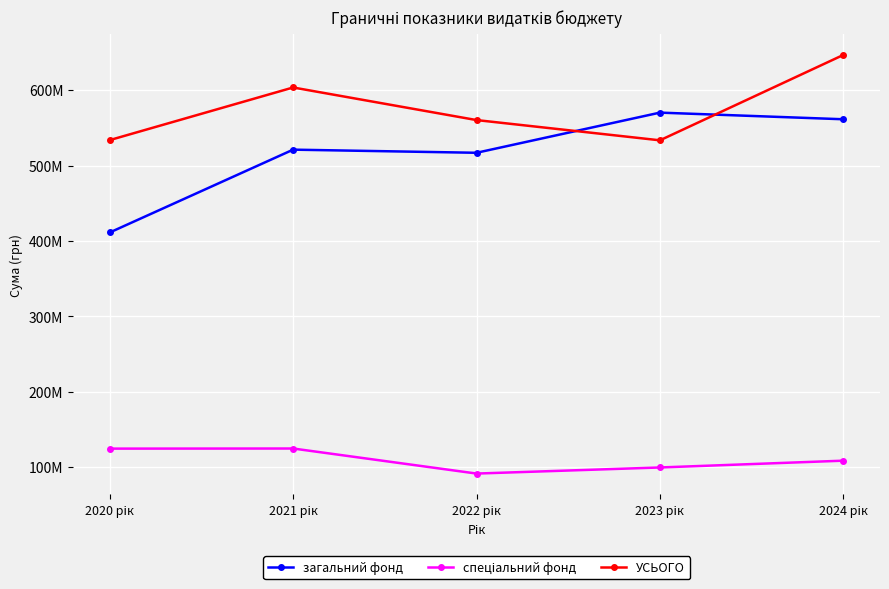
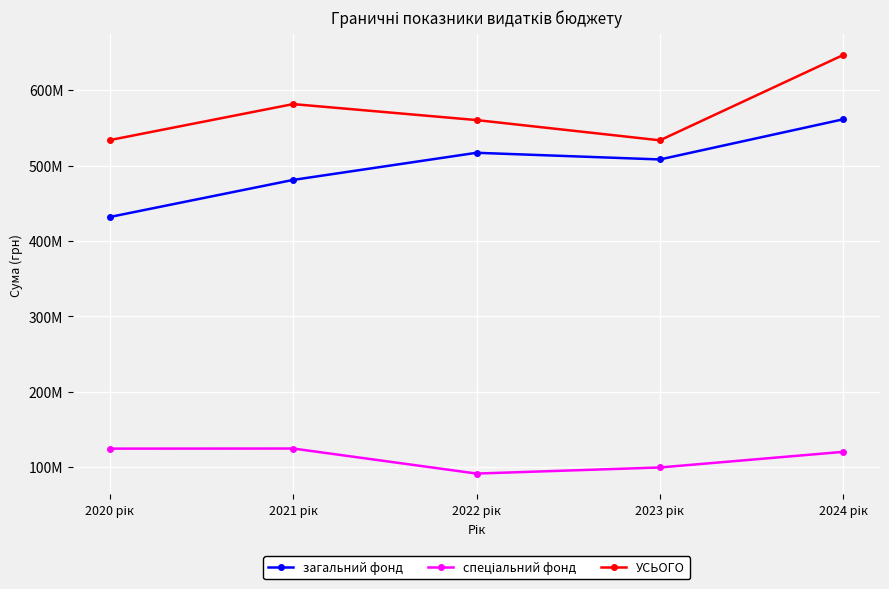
  {
    "загальний фонд": {
-     "2020 рік": 410000000,
-     "2021 рік": 520000000,
+     "2020 рік": 430000000,
+     "2021 рік": 480000000,
      "2022 рік": 520000000,
-     "2023 рік": 570000000,
+     "2023 рік": 510000000,
      "2024 рік": 560000000
    },
    "спеціальний фонд": {
      "2020 рік": 120000000,
      "2021 рік": 120000000,
      "2022 рік": 90000000,
      "2023 рік": 100000000,
-     "2024 рік": 110000000
+     "2024 рік": 120000000
    },
    "УСЬОГО": {
      "2020 рік": 530000000,
-     "2021 рік": 600000000,
+     "2021 рік": 580000000,
      "2022 рік": 560000000,
      "2023 рік": 530000000,
      "2024 рік": 650000000
    }
  }
